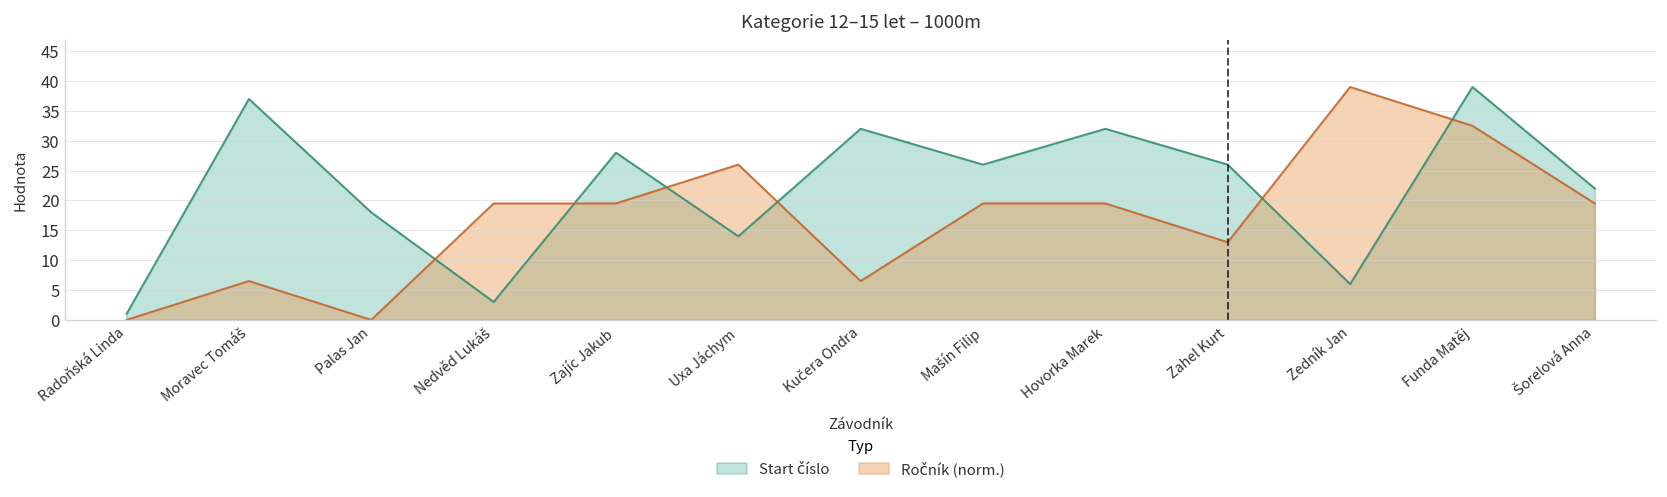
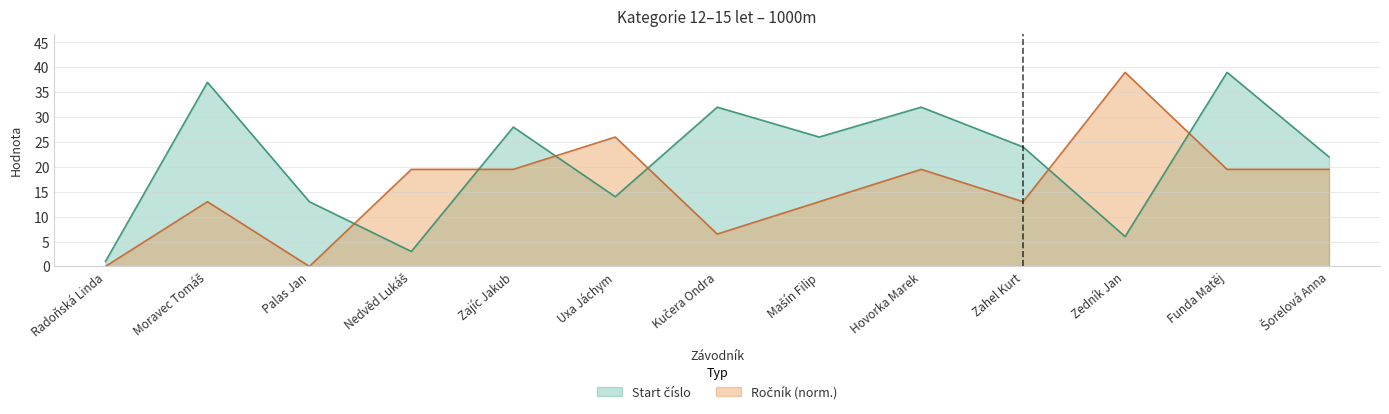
  {
    "Start číslo": {
      "Radoňská Linda": 1,
      "Moravec Tomáš": 37,
-     "Palas Jan": 18,
+     "Palas Jan": 13,
      "Nedvěd Lukáš": 3,
      "Zajíc Jakub": 28,
      "Uxa Jáchym": 14,
      "Kučera Ondra": 32,
      "Mašín Filip": 26,
      "Hovorka Marek": 32,
-     "Zahel Kurt": 26,
+     "Zahel Kurt": 24,
      "Zedník Jan": 6,
      "Funda Matěj": 39,
      "Šorelová Anna": 22
    },
    "Ročník (norm.)": {
      "Radoňská Linda": 0,
-     "Moravec Tomáš": 7,
+     "Moravec Tomáš": 13,
      "Palas Jan": 0,
      "Nedvěd Lukáš": 20,
      "Zajíc Jakub": 20,
      "Uxa Jáchym": 26,
      "Kučera Ondra": 7,
-     "Mašín Filip": 20,
+     "Mašín Filip": 13,
      "Hovorka Marek": 20,
      "Zahel Kurt": 13,
      "Zedník Jan": 39,
-     "Funda Matěj": 33,
+     "Funda Matěj": 20,
      "Šorelová Anna": 20
    }
  }
